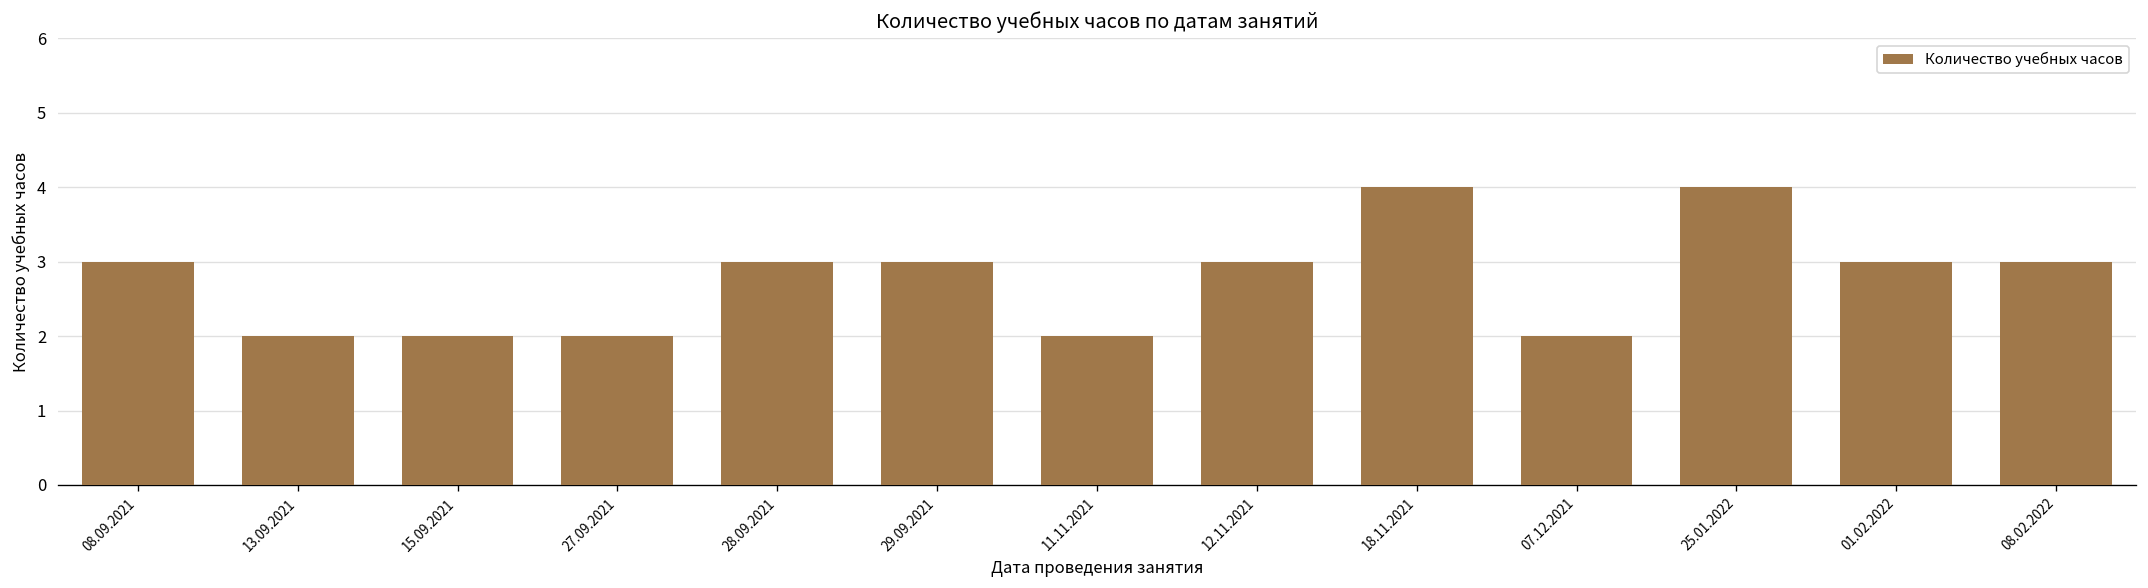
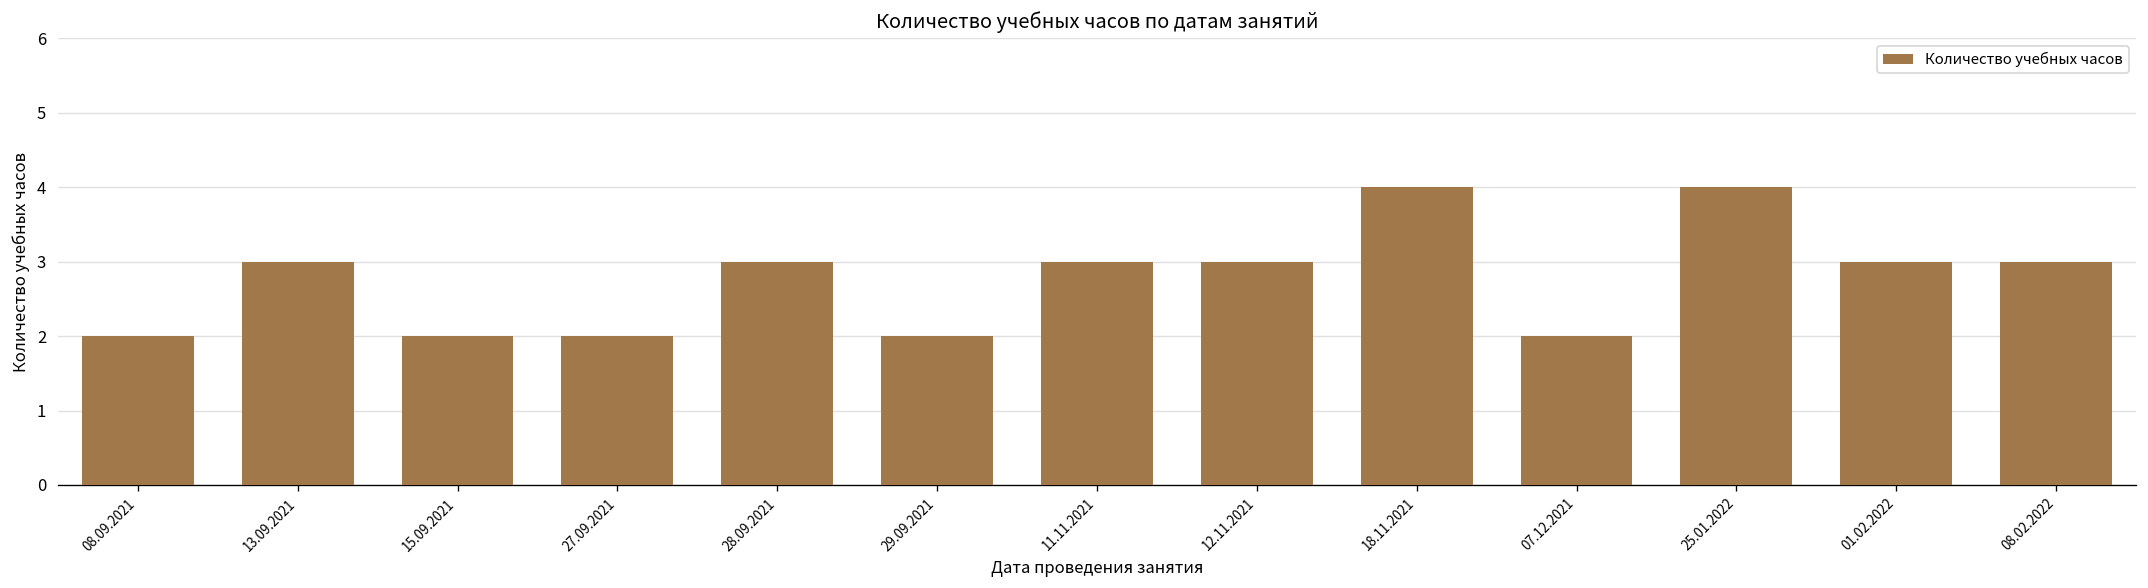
  {
-   "08.09.2021": 3,
-   "13.09.2021": 2,
+   "08.09.2021": 2,
+   "13.09.2021": 3,
    "15.09.2021": 2,
    "27.09.2021": 2,
    "28.09.2021": 3,
-   "29.09.2021": 3,
-   "11.11.2021": 2,
+   "29.09.2021": 2,
+   "11.11.2021": 3,
    "12.11.2021": 3,
    "18.11.2021": 4,
    "07.12.2021": 2,
    "25.01.2022": 4,
    "01.02.2022": 3,
    "08.02.2022": 3
  }
